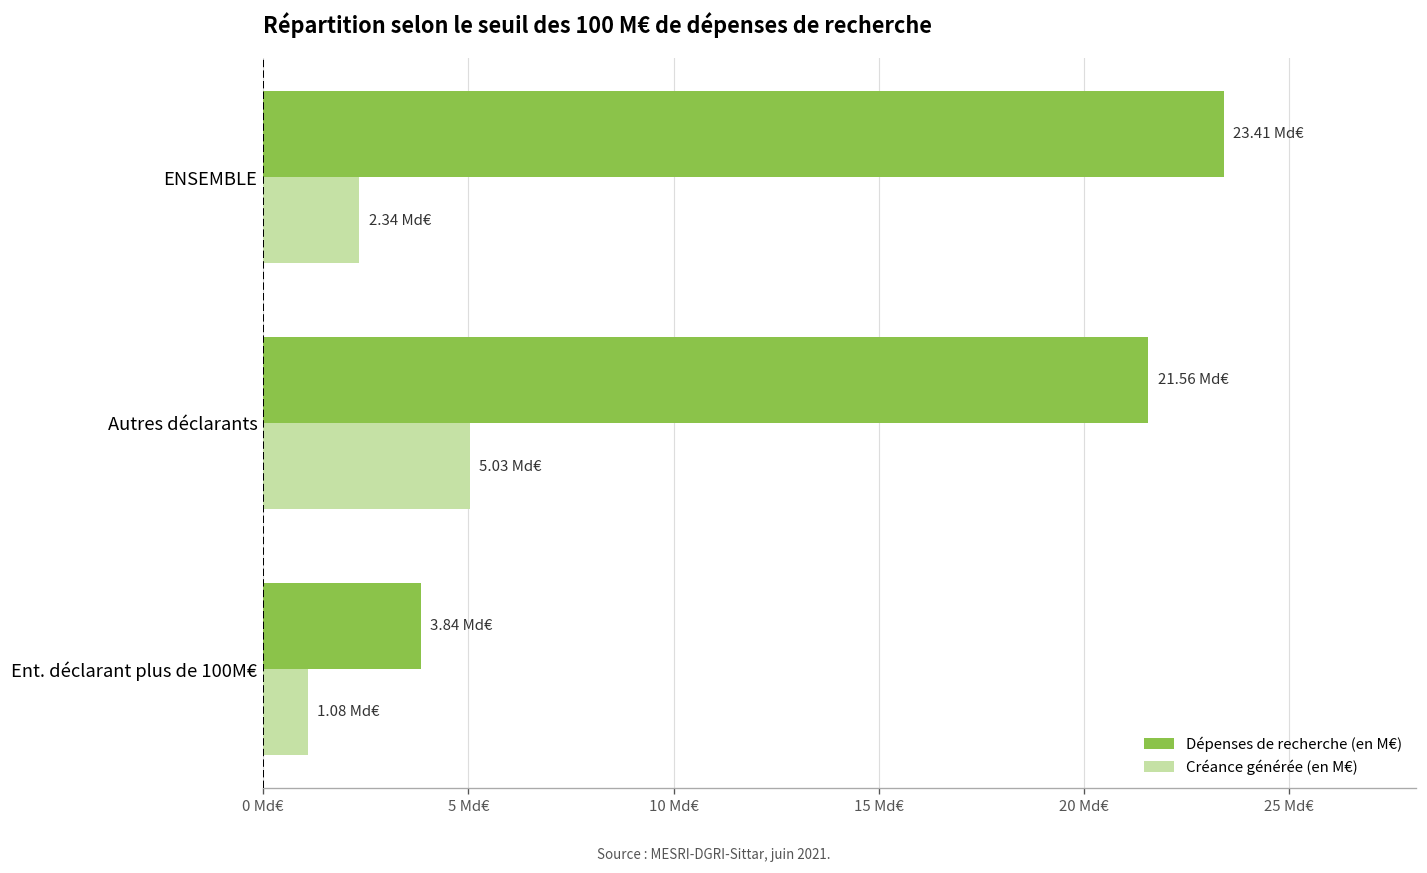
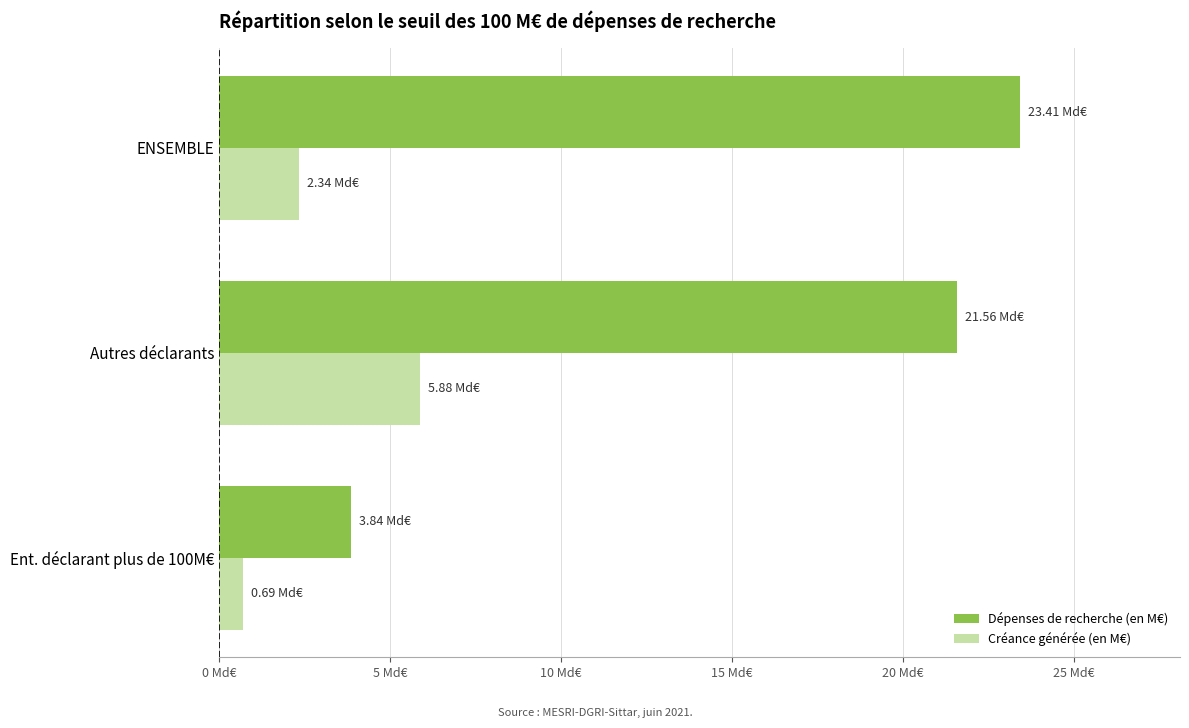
  {
    "Créance générée (en M€)": {
-     "Autres déclarants": 5.03,
-     "Ent. déclarant plus de 100M€": 1.08
+     "Autres déclarants": 5.88,
+     "Ent. déclarant plus de 100M€": 0.69
    }
  }
